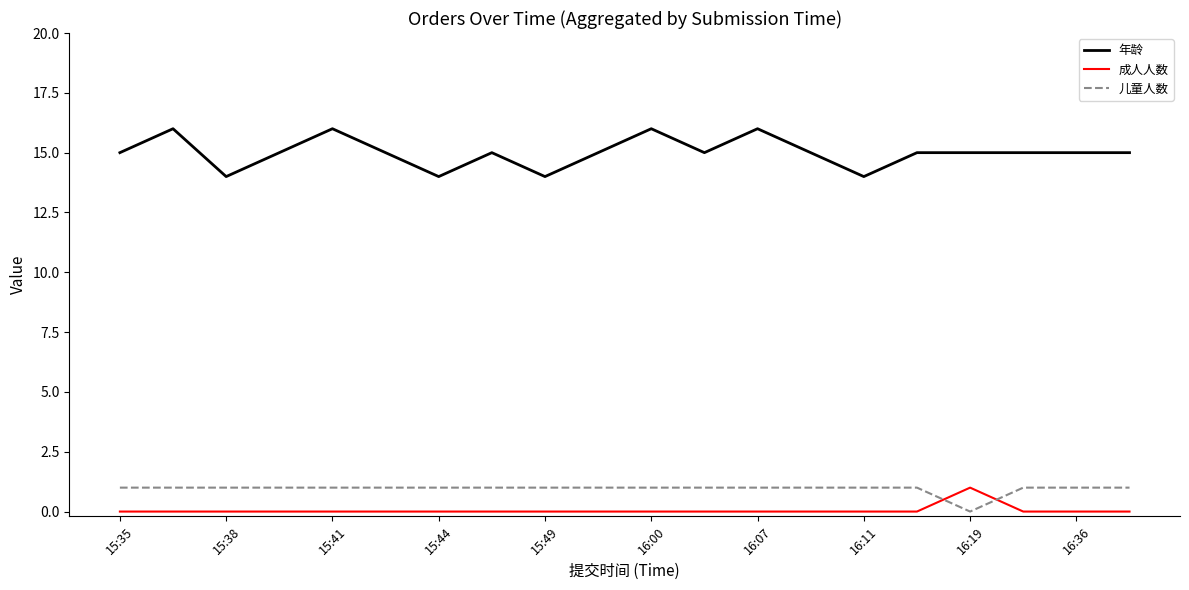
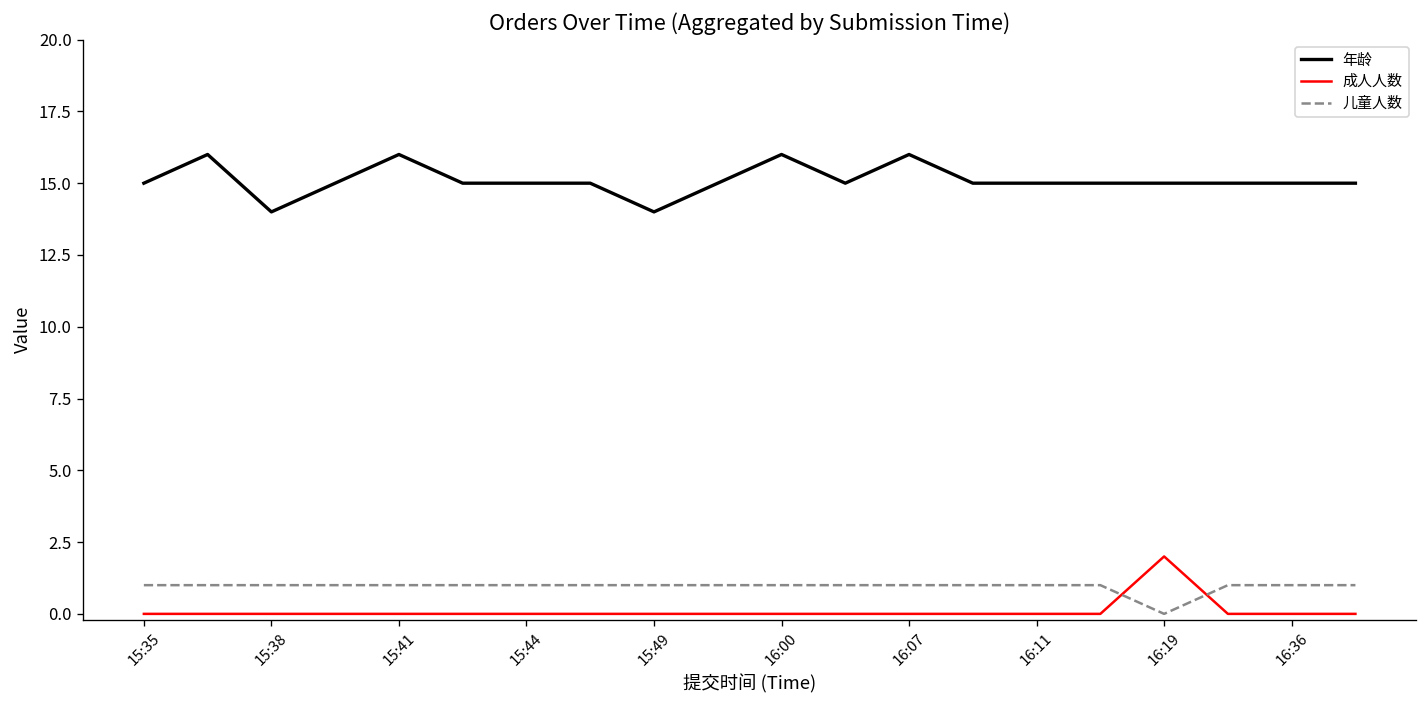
  {
    "年龄": {
      "15:35": 15,
      "15:38": 14,
      "15:41": 16,
-     "15:44": 14,
+     "15:44": 15,
      "15:49": 14,
      "16:00": 16,
      "16:07": 16,
-     "16:11": 14,
+     "16:11": 15,
      "16:19": 15,
      "16:36": 15
    },
    "成人人数": {
      "15:35": 0,
      "15:38": 0,
      "15:41": 0,
      "15:44": 0,
      "15:49": 0,
      "16:00": 0,
      "16:07": 0,
      "16:11": 0,
-     "16:19": 1,
+     "16:19": 2,
      "16:36": 0
    },
    "儿童人数": {
      "15:35": 1,
      "15:38": 1,
      "15:41": 1,
      "15:44": 1,
      "15:49": 1,
      "16:00": 1,
      "16:07": 1,
      "16:11": 1,
      "16:19": 0,
      "16:36": 1
    }
  }
